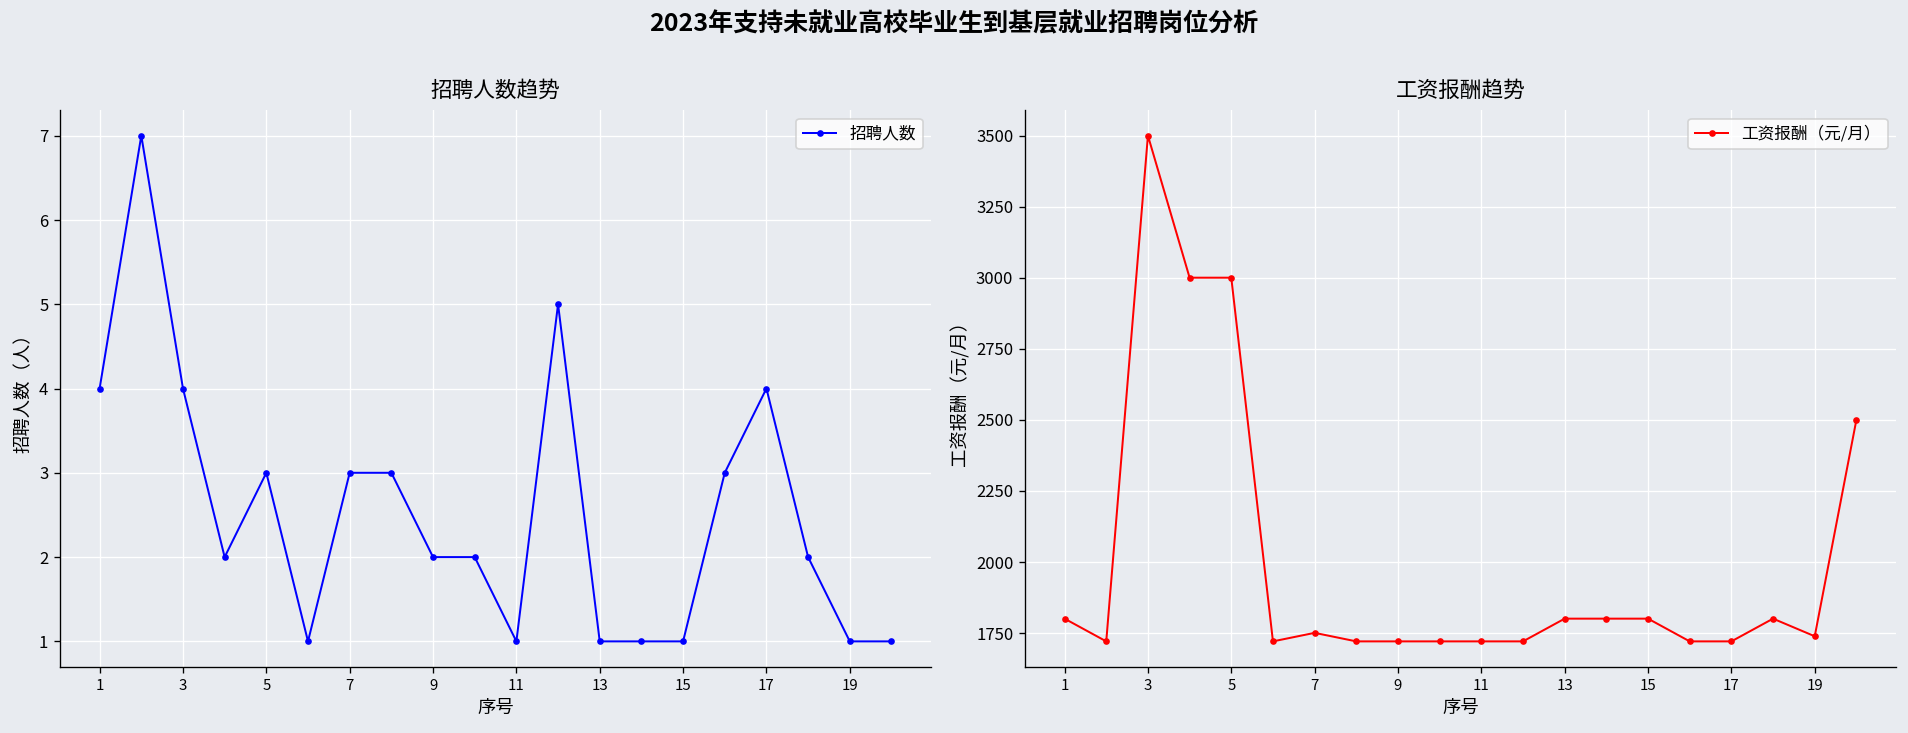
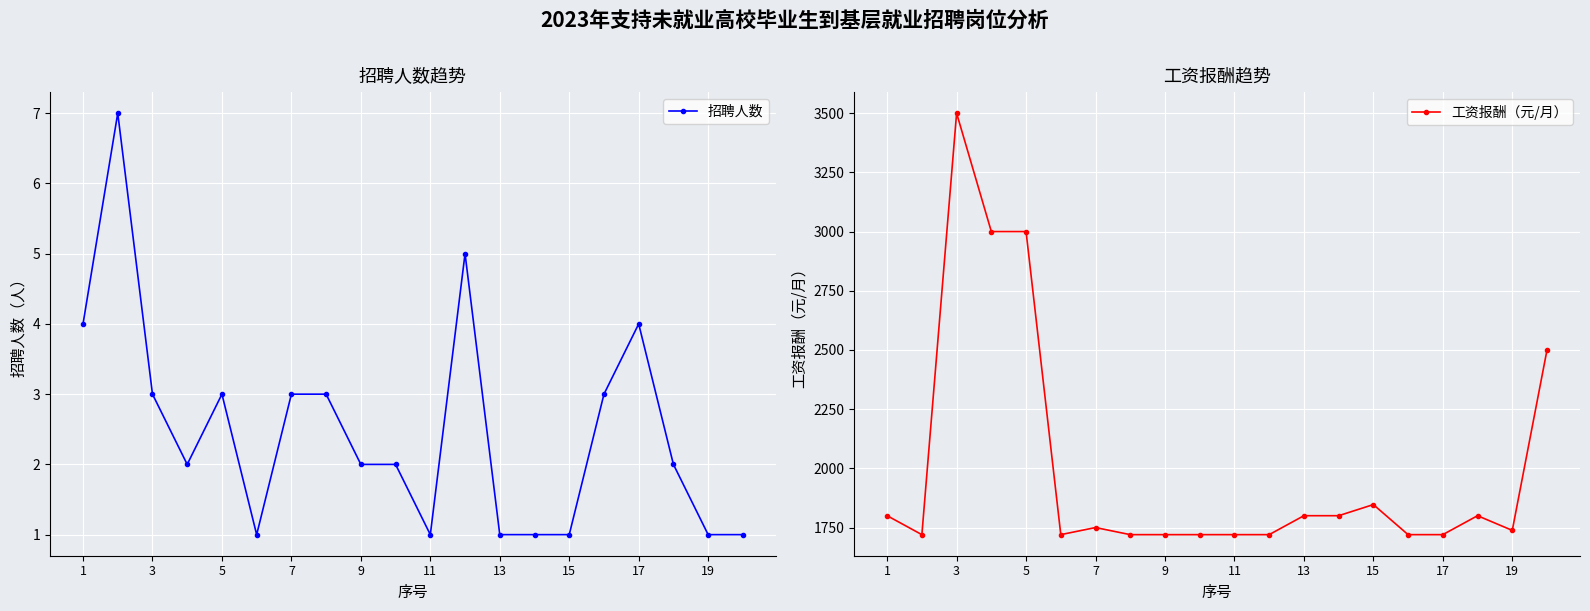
  {
    "招聘人数趋势": {
      "1": 4,
-     "3": 4,
+     "3": 3,
      "5": 3,
      "7": 3,
      "9": 2,
      "11": 1,
      "13": 1,
      "15": 1,
      "17": 4,
      "19": 1
    },
    "工资报酬趋势": {
      "1": 1800,
      "3": 3500,
      "5": 3000,
      "7": 1750,
      "9": 1720,
      "11": 1720,
      "13": 1800,
-     "15": 1800,
+     "15": 1850,
      "17": 1720,
      "19": 1740
    }
  }
